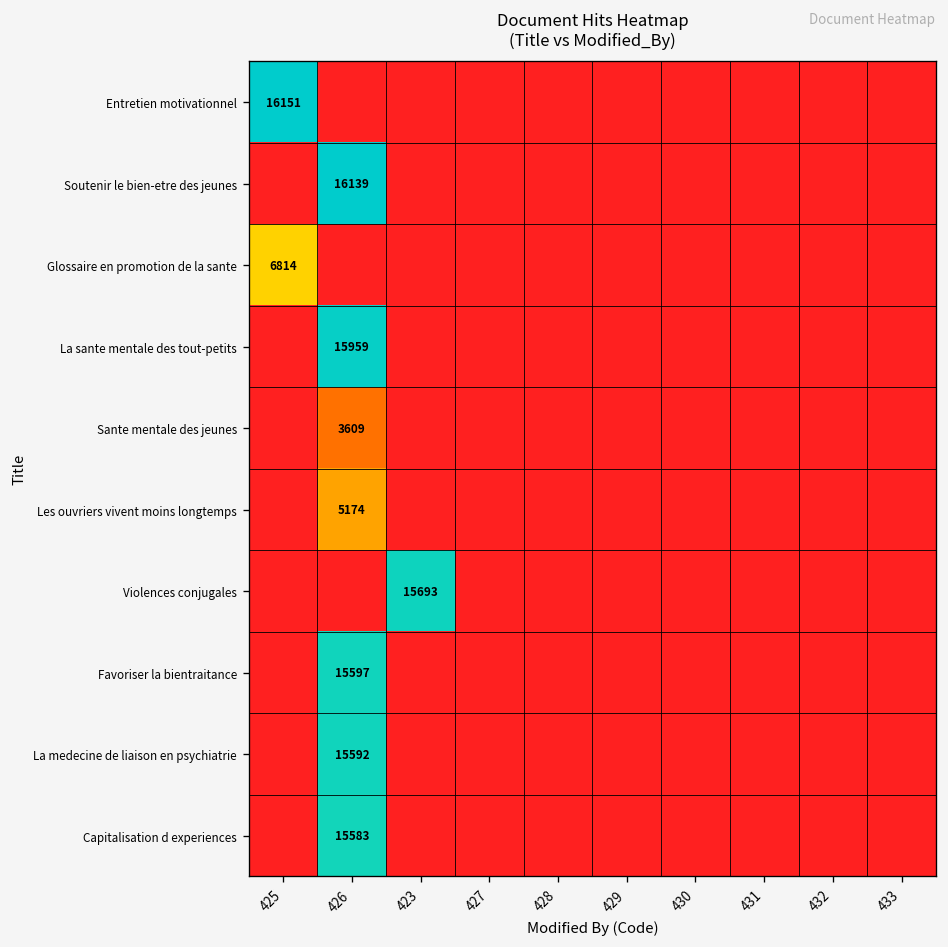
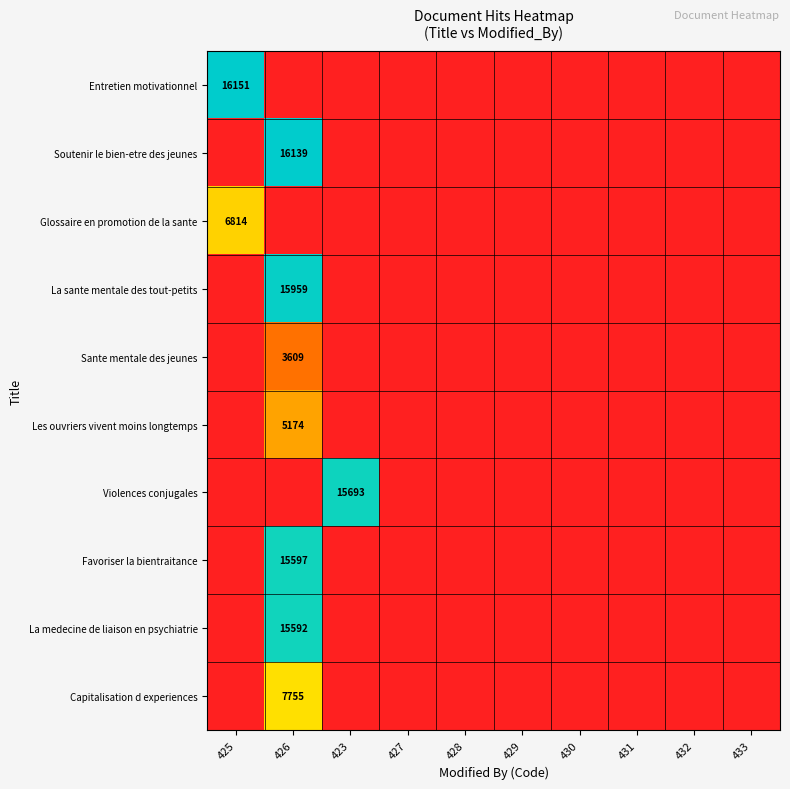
  {
    "Entretien motivationnel": {
      "425": 16151
    },
    "Soutenir le bien-etre des jeunes": {
      "426": 16139
    },
    "Glossaire en promotion de la sante": {
      "425": 6814
    },
    "La sante mentale des tout-petits": {
      "426": 15959
    },
    "Sante mentale des jeunes": {
      "426": 3609
    },
    "Les ouvriers vivent moins longtemps": {
      "426": 5174
    },
    "Violences conjugales": {
      "423": 15693
    },
    "Favoriser la bientraitance": {
      "426": 15597
    },
    "La medecine de liaison en psychiatrie": {
      "426": 15592
    },
    "Capitalisation d experiences": {
-     "426": 15583
+     "426": 7755
    }
  }
